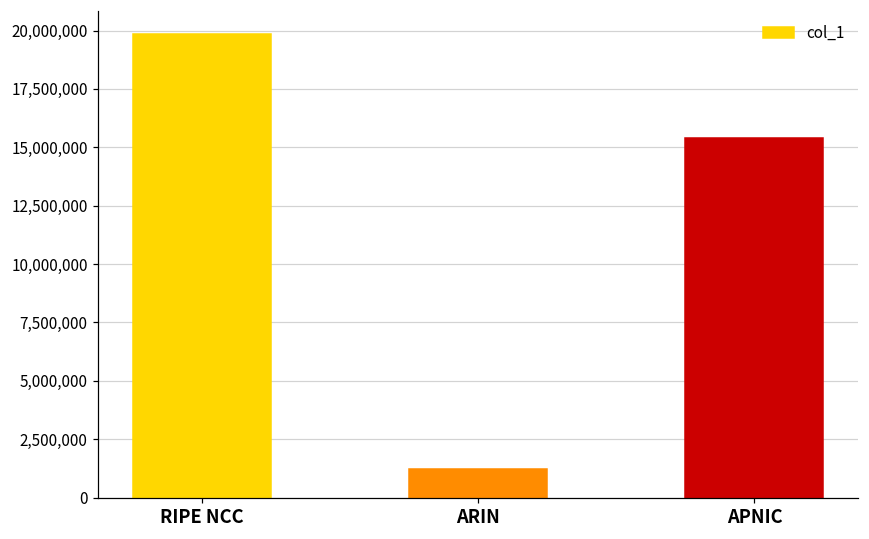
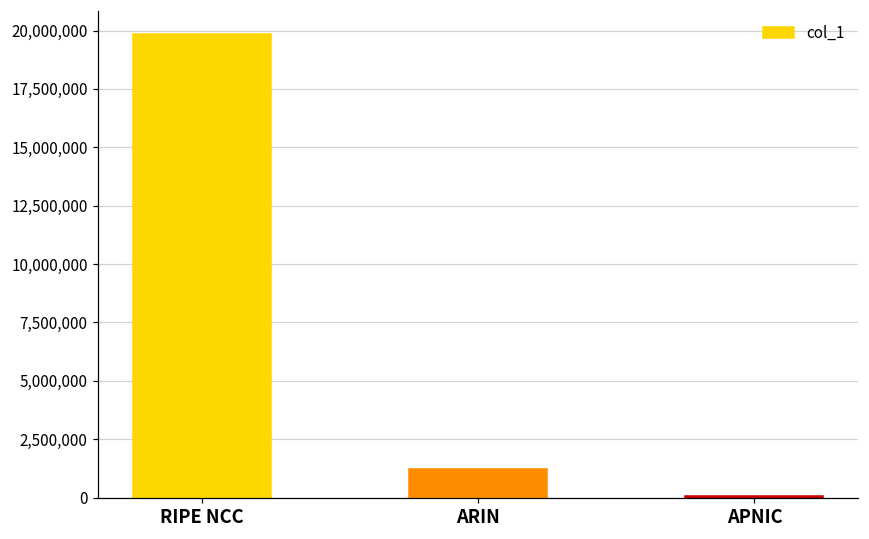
  {
    "RIPE NCC": "19,800,000",
    "ARIN": "1,200,000",
-   "APNIC": "15,400,000"
+   "APNIC": "100,000"
  }
